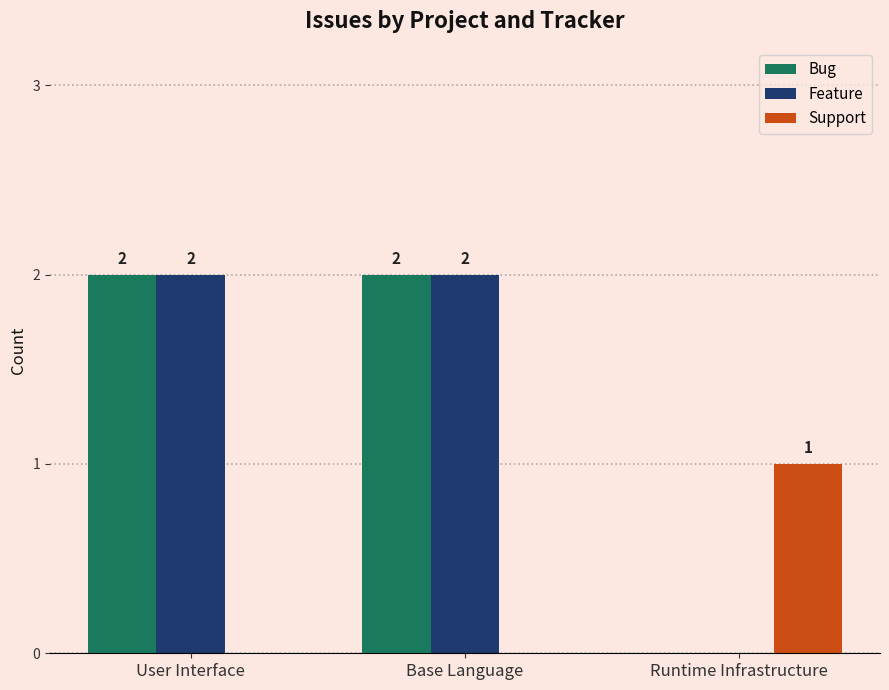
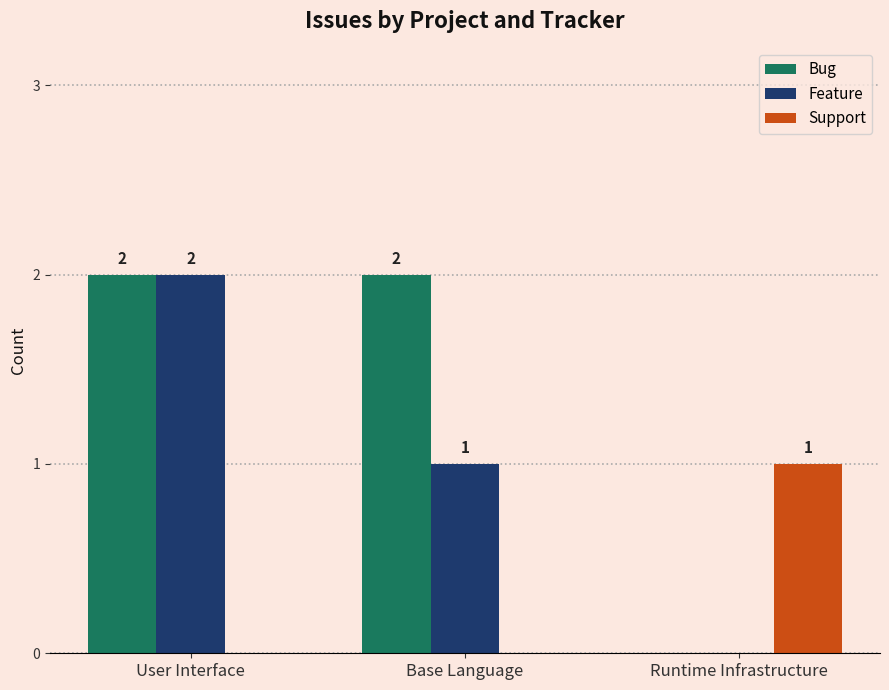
  {
    "Bug": {
      "User Interface": 2,
      "Base Language": 2
    },
    "Feature": {
      "User Interface": 2,
-     "Base Language": 2
+     "Base Language": 1
    },
    "Support": {
      "Runtime Infrastructure": 1
    }
  }
